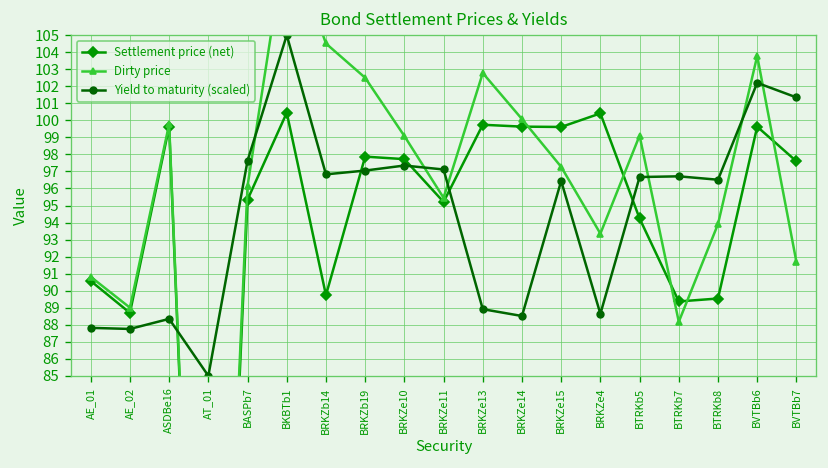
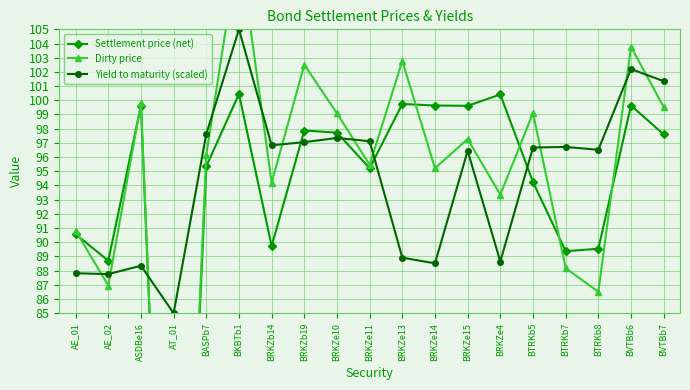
  {
    "Dirty price": {
      "AE_01": 90.8,
-     "AE_02": 89.0,
+     "AE_02": 87.0,
      "BASPb7": 96.2,
-     "BRKZb14": 104.5,
+     "BRKZb14": 94.2,
      "BRKZb19": 102.5,
      "BRKZe10": 99.1,
      "BRKZe11": 95.5,
      "BRKZe13": 102.8,
-     "BRKZe14": 100.1,
+     "BRKZe14": 95.2,
      "BRKZe15": 97.3,
      "BRKZe4": 93.4,
      "BTRKb5": 99.1,
      "BTRKb7": 88.2,
-     "BTRKb8": 93.9,
+     "BTRKb8": 86.5,
      "BVTBb6": 103.8,
-     "BVTBb7": 91.7
+     "BVTBb7": 99.5
    }
  }
